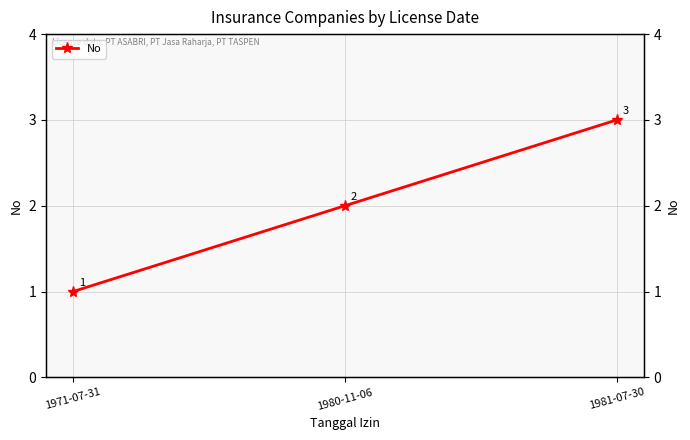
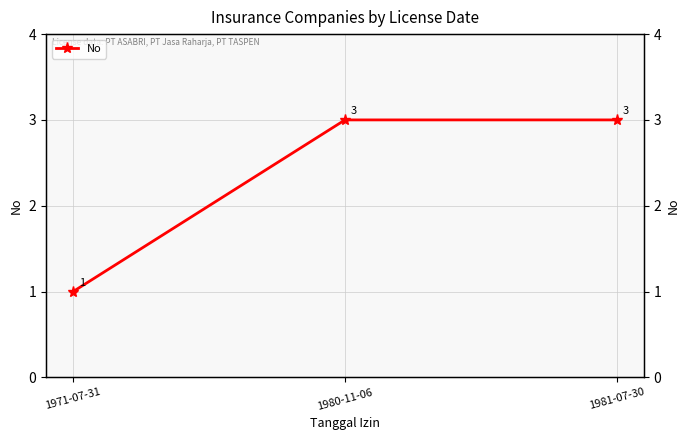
  {
    "1971-07-31": 1,
-   "1980-11-06": 2,
+   "1980-11-06": 3,
    "1981-07-30": 3
  }
